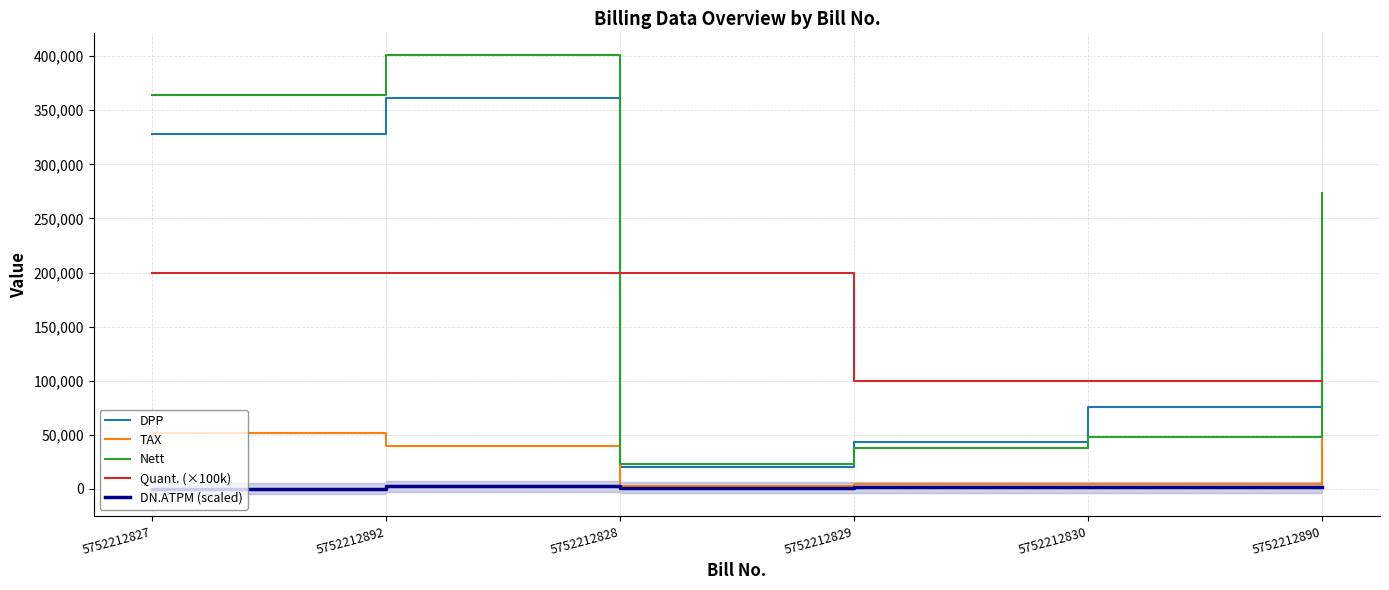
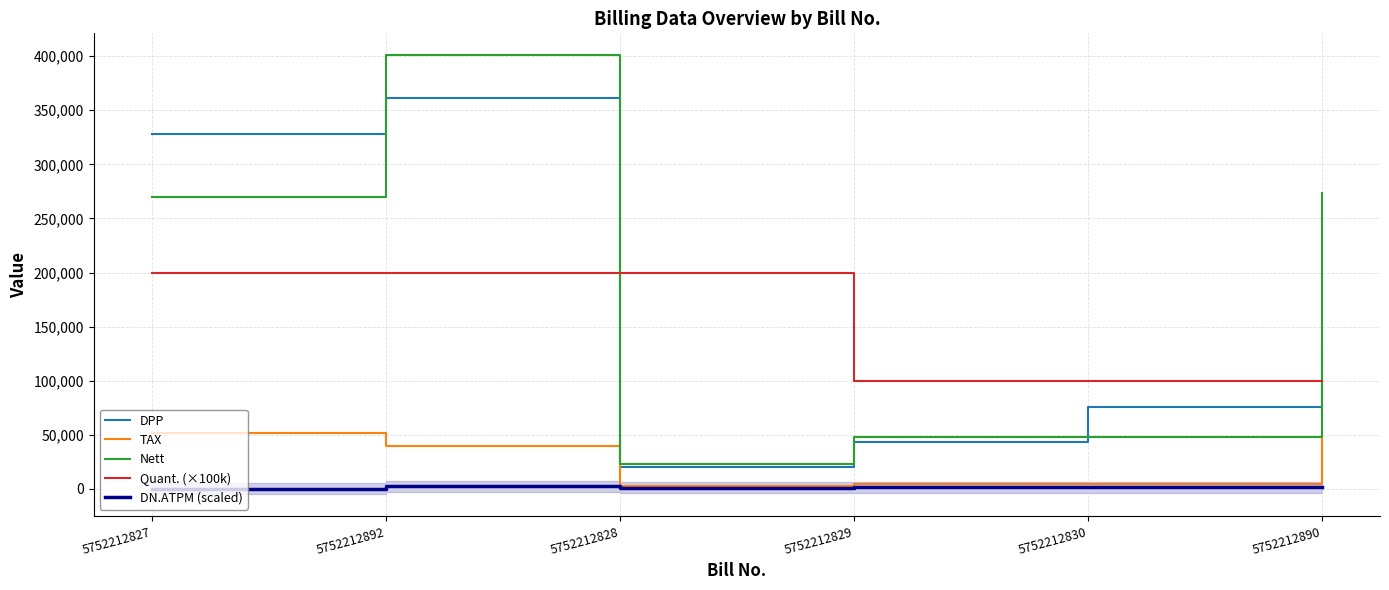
  {
    "DPP": {
      "5752212827": "328,000",
      "5752212892": "361,000",
      "5752212829": "43,000",
      "5752212830": "76,000",
      "5752212890": "132,000"
    },
    "TAX": {
      "5752212892": "40,000",
      "5752212890": "49,000"
    },
    "Nett": {
-     "5752212827": "364,000",
+     "5752212827": "269,000",
      "5752212892": "401,000",
-     "5752212829": "37,000",
+     "5752212829": "48,000",
      "5752212830": "48,000",
      "5752212890": "274,000"
    },
    "Quant. (×100k)": {
      "5752212827": "200,000",
      "5752212892": "200,000",
      "5752212828": "200,000",
      "5752212829": "100,000",
      "5752212830": "100,000",
      "5752212890": "100,000"
    }
  }
